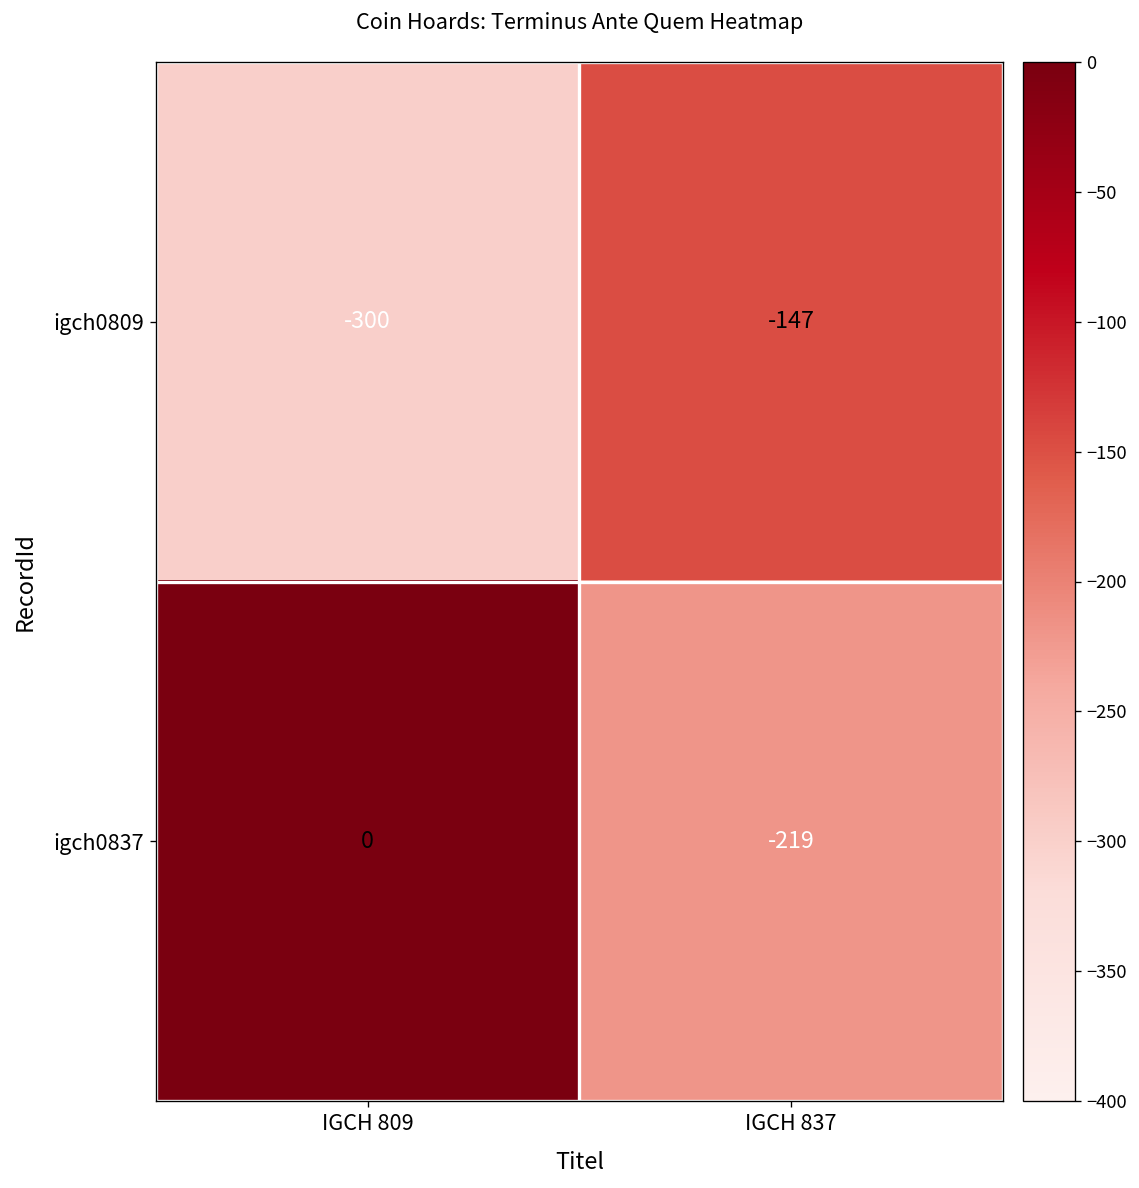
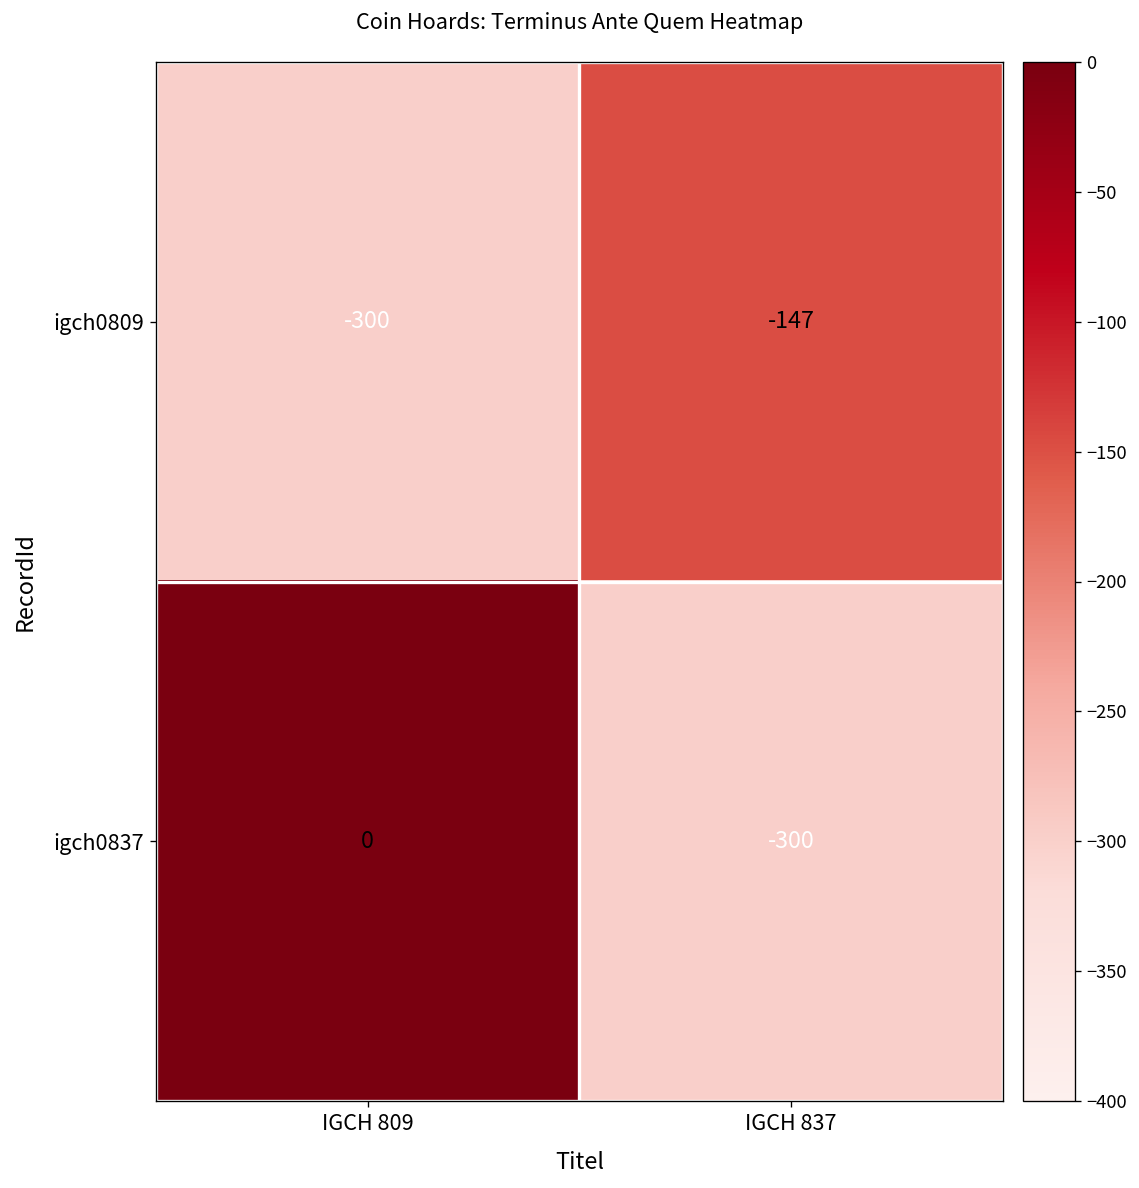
  {
    "igch0809": {
      "IGCH 809": -300,
      "IGCH 837": -147
    },
    "igch0837": {
      "IGCH 809": 0,
-     "IGCH 837": -219
+     "IGCH 837": -300
    }
  }
